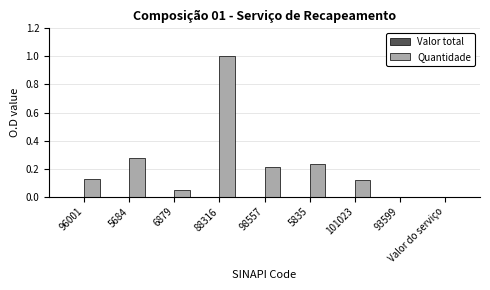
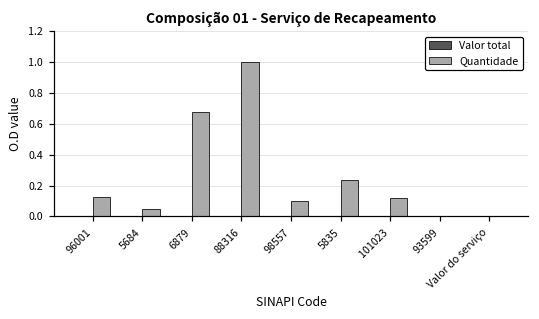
  {
    "Valor total": {
      "96001": 0.00,
      "5684": 0.00,
      "6879": 0.00,
      "88316": 0.00,
      "98557": 0.00,
      "5835": 0.00,
      "101023": 0.00,
      "93599": 0.00,
      "Valor do serviço": 0.00
    },
    "Quantidade": {
      "96001": 0.13,
-     "5684": 0.28,
-     "6879": 0.05,
+     "5684": 0.05,
+     "6879": 0.68,
      "88316": 1.00,
-     "98557": 0.21,
+     "98557": 0.10,
      "5835": 0.23,
      "101023": 0.12,
      "93599": 0.00,
      "Valor do serviço": 0.00
    }
  }
